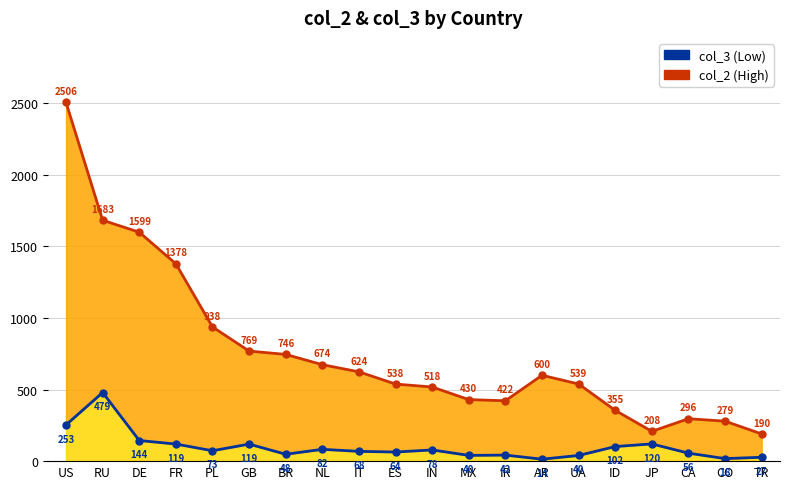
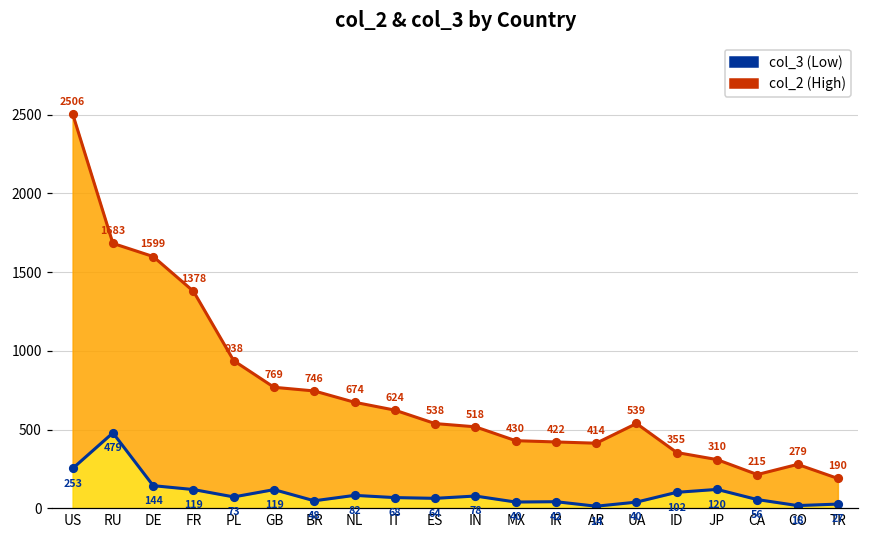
  {
    "col_2 (High)": {
      "US": 2506,
      "RU": 1683,
      "DE": 1599,
      "FR": 1378,
      "PL": 938,
      "GB": 769,
      "BR": 746,
      "NL": 674,
      "IT": 624,
      "ES": 538,
      "IN": 518,
      "MX": 430,
      "IR": 422,
-     "AR": 600,
+     "AR": 414,
      "UA": 539,
      "ID": 355,
-     "JP": 208,
-     "CA": 296,
+     "JP": 310,
+     "CA": 215,
      "CO": 279,
      "TR": 190
    },
    "col_3 (Low)": {
      "US": 253,
      "RU": 479,
      "DE": 144,
      "FR": 119,
      "PL": 73,
      "GB": 119,
      "BR": 48,
      "NL": 82,
      "IT": 68,
      "ES": 64,
      "IN": 78,
      "MX": 40,
      "IR": 42,
      "AR": 14,
      "UA": 40,
      "ID": 102,
      "JP": 120,
      "CA": 56,
      "CO": 18,
      "TR": 27
    }
  }
